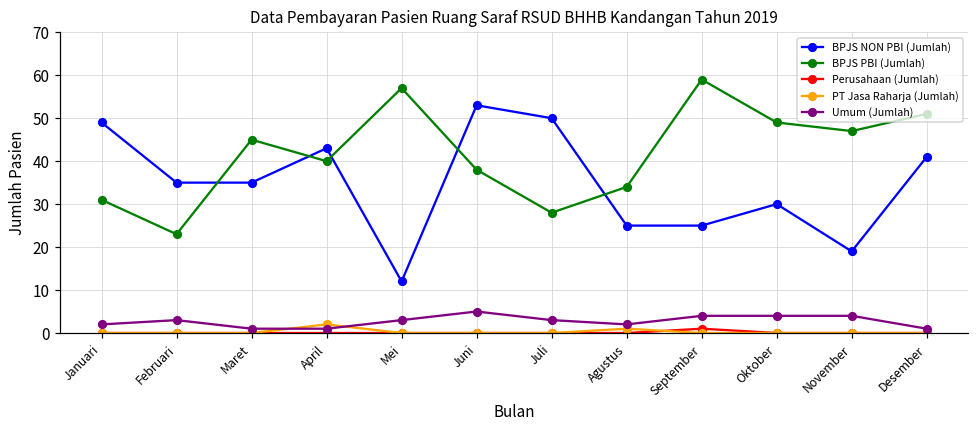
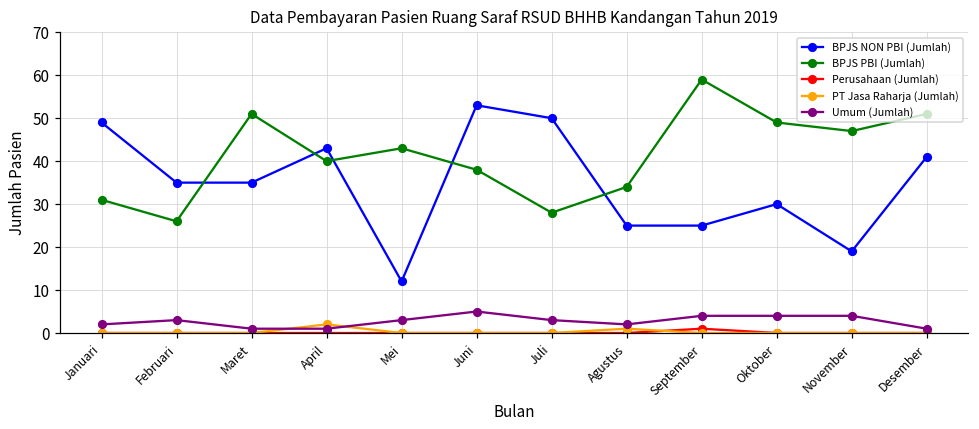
  {
    "BPJS NON PBI (Jumlah)": {
      "Januari": 49,
      "Februari": 35,
      "Maret": 35,
      "April": 43,
      "Mei": 12,
      "Juni": 53,
      "Juli": 50,
      "Agustus": 25,
      "September": 25,
      "Oktober": 30,
      "November": 19,
      "Desember": 41
    },
    "BPJS PBI (Jumlah)": {
      "Januari": 31,
-     "Februari": 23,
-     "Maret": 45,
+     "Februari": 26,
+     "Maret": 51,
      "April": 40,
-     "Mei": 57,
+     "Mei": 43,
      "Juni": 38,
      "Juli": 28,
      "Agustus": 34,
      "September": 59,
      "Oktober": 49,
      "November": 47
    },
    "Perusahaan (Jumlah)": {
      "April": 0,
      "Agustus": 0,
      "September": 1
    },
    "PT Jasa Raharja (Jumlah)": {
      "April": 2,
      "Agustus": 1,
      "September": 0
    },
    "Umum (Jumlah)": {
      "Januari": 2,
      "Februari": 3,
      "Maret": 1,
      "April": 1,
      "Mei": 3,
      "Juni": 5,
      "Juli": 3,
      "Agustus": 2,
      "September": 4,
      "Oktober": 4,
      "November": 4,
      "Desember": 1
    }
  }
